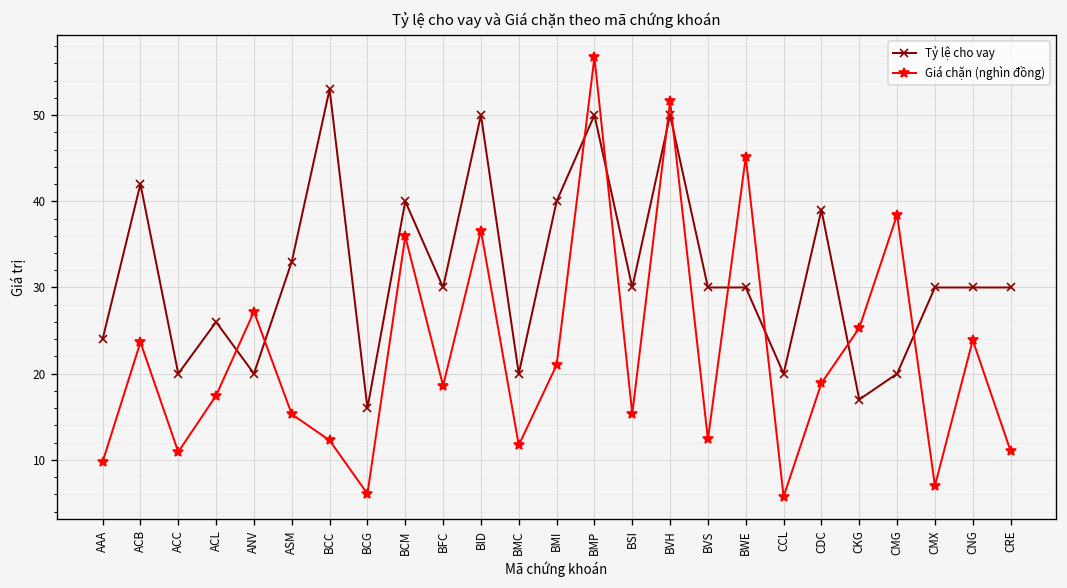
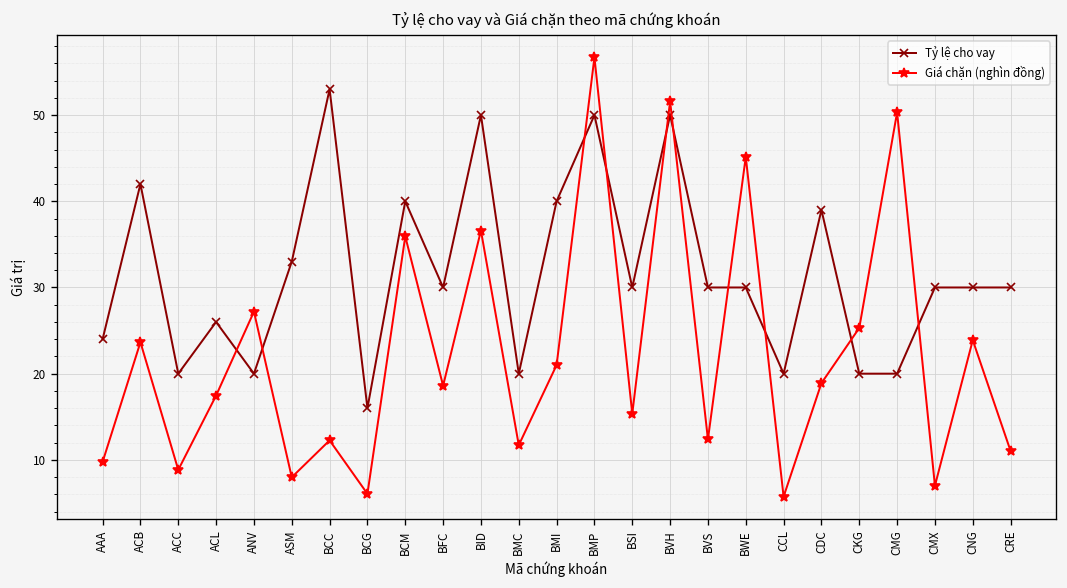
  {
    "Tỷ lệ cho vay": {
      "AAA": 24,
      "ACB": 42,
      "ACC": 20,
      "ACL": 26,
      "ANV": 20,
      "ASM": 33,
      "BCC": 53,
      "BCG": 16,
      "BCM": 40,
      "BFC": 30,
      "BID": 50,
      "BMC": 20,
      "BMI": 40,
      "BMP": 50,
      "BSI": 30,
      "BVH": 50,
      "BVS": 30,
      "BWE": 30,
      "CCL": 20,
      "CDC": 39,
-     "CKG": 17,
+     "CKG": 20,
      "CMG": 20,
      "CMX": 30,
      "CNG": 30,
      "CRE": 30
    },
    "Giá chặn (nghìn đồng)": {
      "AAA": 10,
      "ACB": 24,
-     "ACC": 11,
+     "ACC": 9,
      "ACL": 17,
      "ANV": 27,
-     "ASM": 15,
+     "ASM": 8,
      "BCC": 12,
      "BCG": 6,
      "BCM": 36,
      "BFC": 19,
      "BID": 37,
      "BMC": 12,
      "BMI": 21,
      "BMP": 57,
      "BSI": 15,
      "BVH": 52,
      "BVS": 12,
      "BWE": 45,
      "CCL": 6,
      "CDC": 19,
      "CKG": 25,
-     "CMG": 38,
+     "CMG": 50,
      "CMX": 7,
      "CNG": 24,
      "CRE": 11
    }
  }
